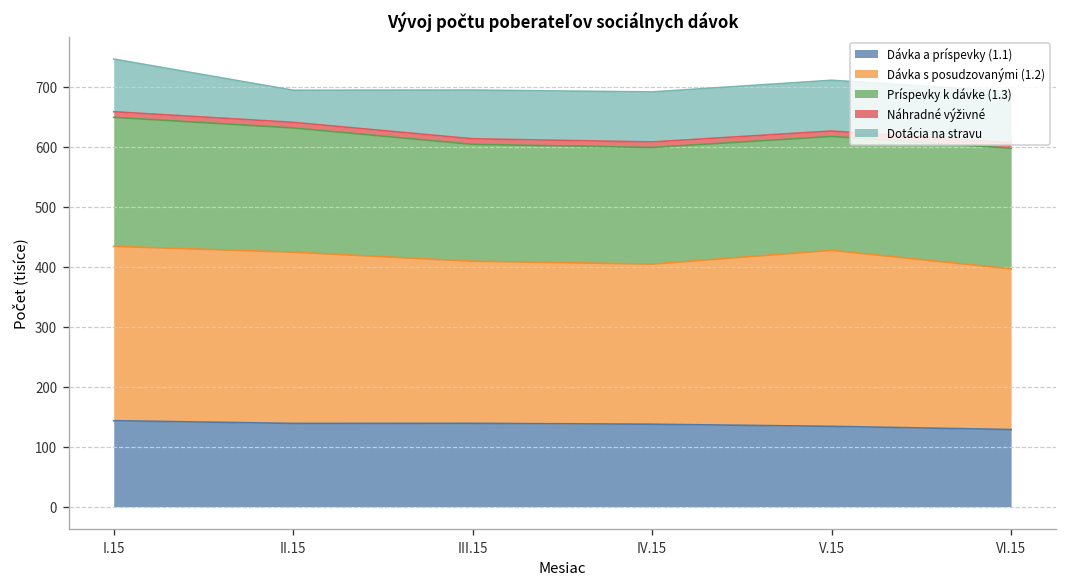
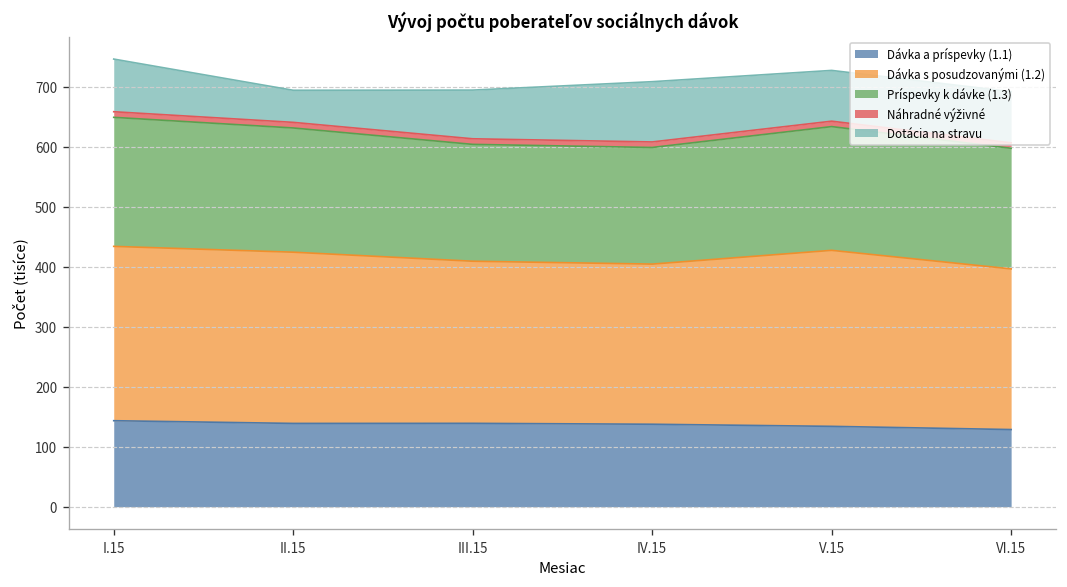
  {
    "Dávka a príspevky (1.1)": {
      "I.15": 140,
      "II.15": 140,
      "III.15": 140,
      "IV.15": 140,
      "V.15": 130,
      "VI.15": 130
    },
    "Dávka s posudzovanými (1.2)": {
      "I.15": 290,
      "II.15": 290,
      "III.15": 270,
      "IV.15": 270,
      "V.15": 290,
      "VI.15": 270
    },
    "Príspevky k dávke (1.3)": {
      "I.15": 210,
      "II.15": 210,
      "III.15": 190,
      "IV.15": 190,
-     "V.15": 190,
+     "V.15": 210,
      "VI.15": 200
    },
    "Náhradné výživné": {
      "I.15": 10,
      "II.15": 10,
      "III.15": 10,
      "IV.15": 10,
      "V.15": 10
    },
    "Dotácia na stravu": {
      "I.15": 90,
      "II.15": 50,
      "III.15": 80,
-     "IV.15": 80,
+     "IV.15": 100,
      "V.15": 80
    }
  }
